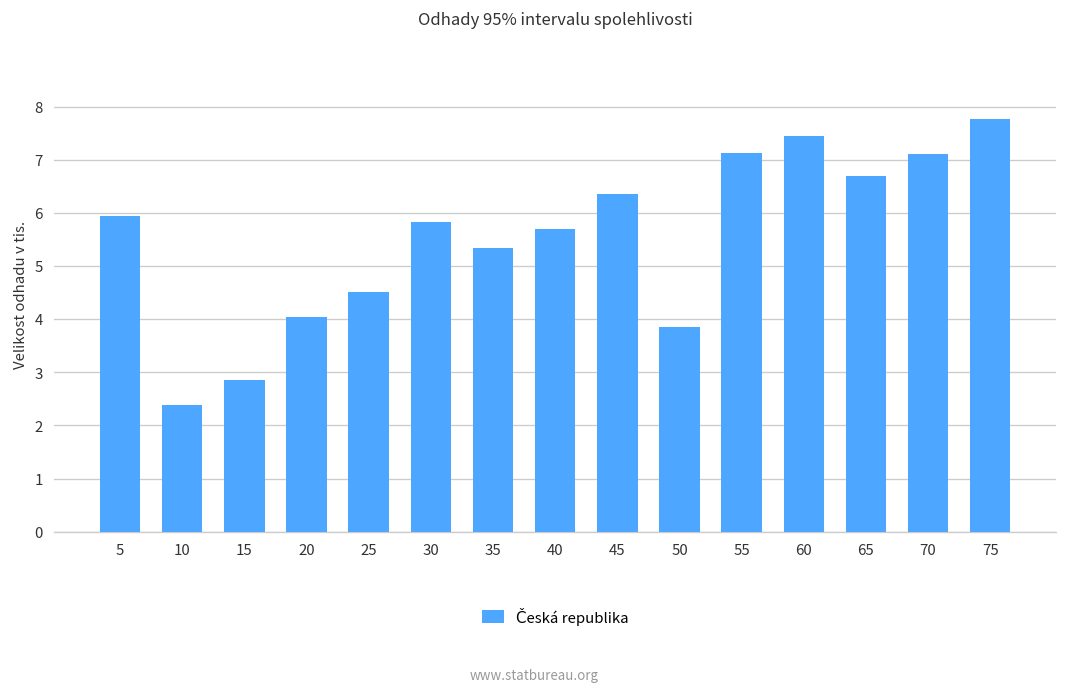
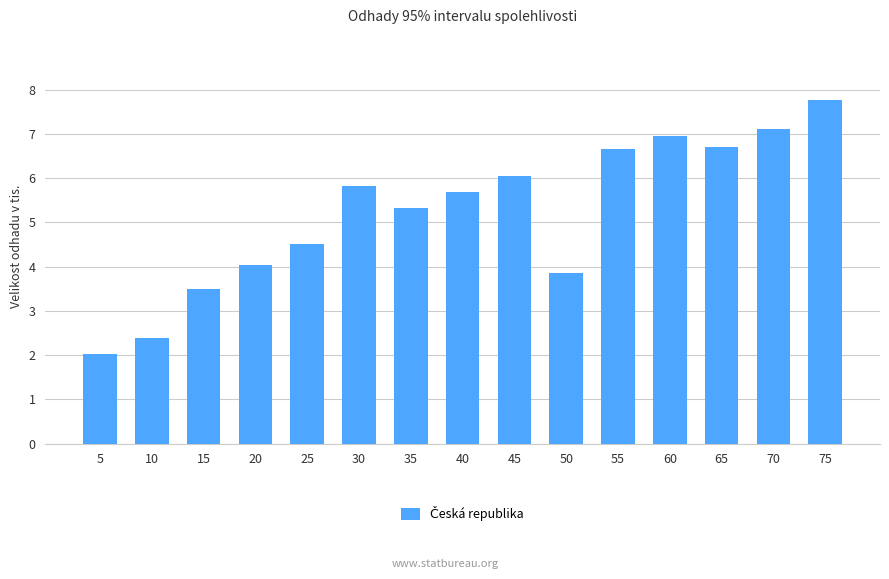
  {
-   "5": 5.9,
+   "5": 2.0,
    "10": 2.4,
-   "15": 2.9,
+   "15": 3.5,
    "20": 4.0,
    "25": 4.5,
    "30": 5.8,
    "35": 5.3,
    "40": 5.7,
-   "45": 6.3,
+   "45": 6.0,
    "50": 3.9,
-   "55": 7.1,
-   "60": 7.5,
+   "55": 6.7,
+   "60": 7.0,
    "65": 6.7,
    "70": 7.1,
    "75": 7.8
  }
